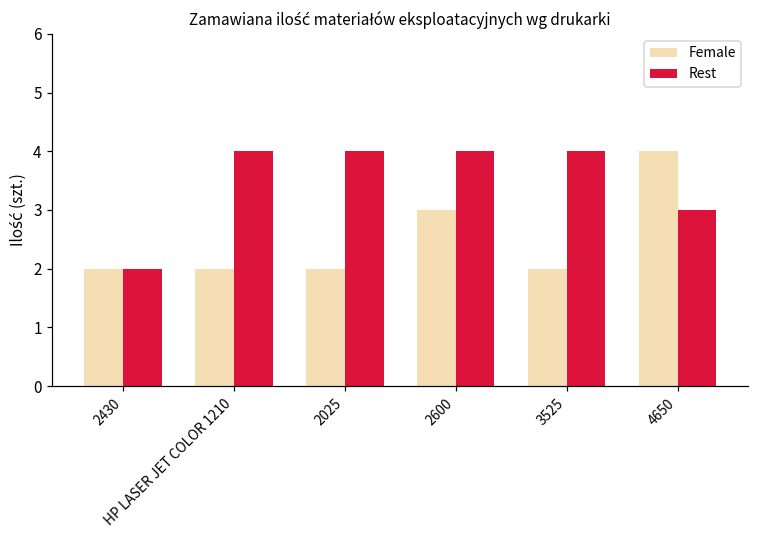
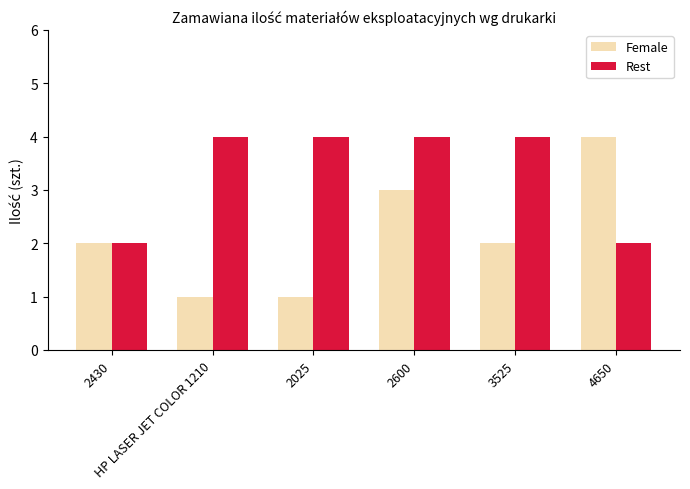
  {
    "Female": {
      "2430": 2,
-     "HP LASER JET COLOR 1210": 2,
-     "2025": 2,
+     "HP LASER JET COLOR 1210": 1,
+     "2025": 1,
      "2600": 3,
      "3525": 2,
      "4650": 4
    },
    "Rest": {
      "2430": 2,
      "HP LASER JET COLOR 1210": 4,
      "2025": 4,
      "2600": 4,
      "3525": 4,
-     "4650": 3
+     "4650": 2
    }
  }
